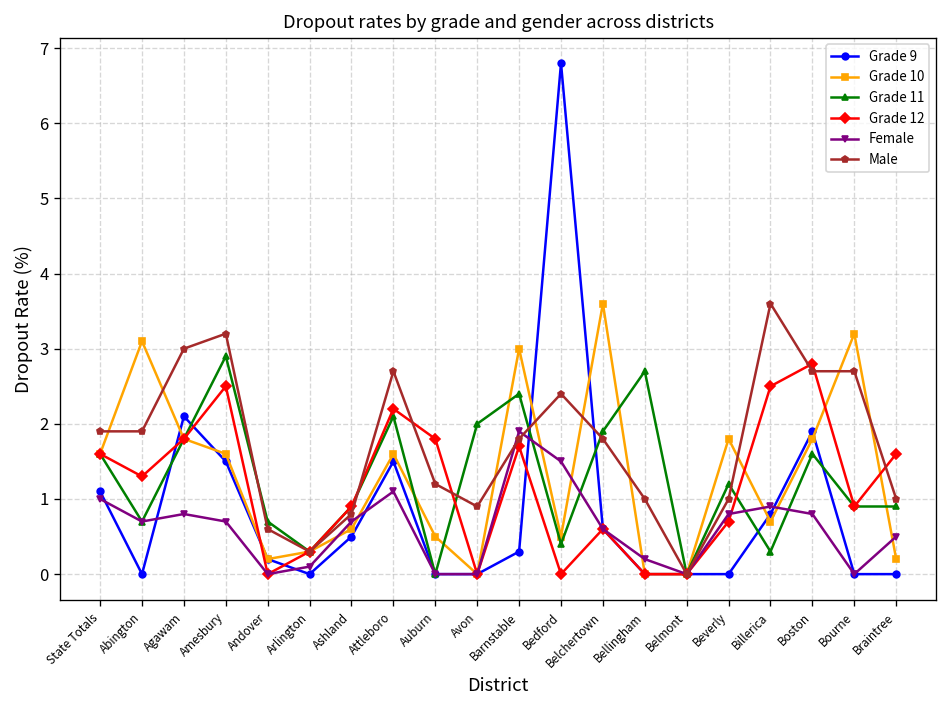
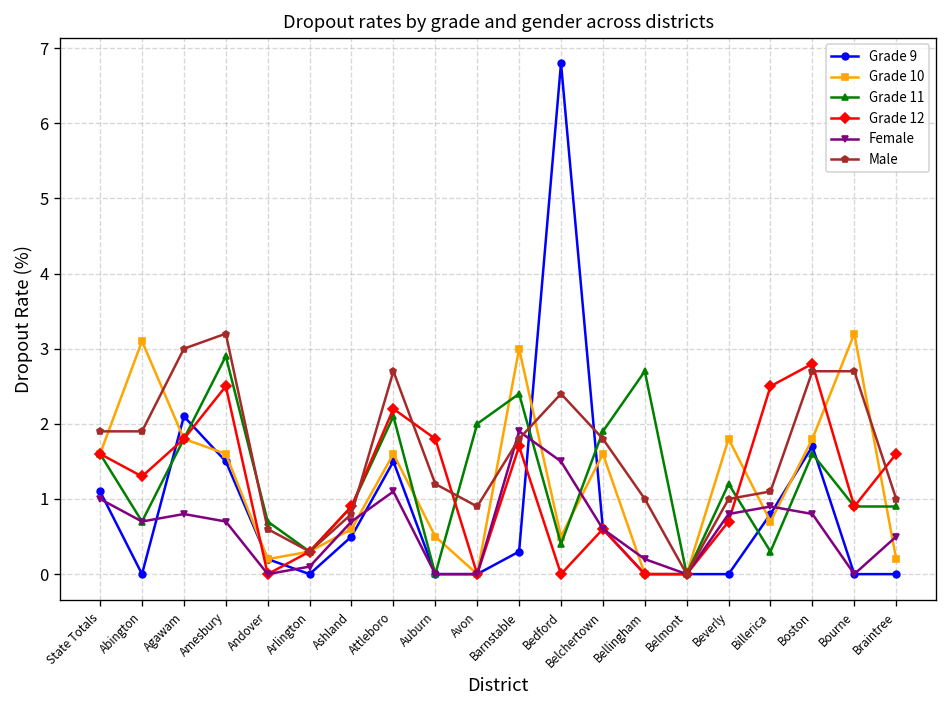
  {
    "Grade 9": {
      "State Totals": 1.1,
      "Abington": 0.0,
      "Agawam": 2.1,
      "Amesbury": 1.5,
      "Arlington": 0.0,
      "Ashland": 0.5,
      "Attleboro": 1.5,
      "Barnstable": 0.3,
      "Bedford": 6.8,
      "Beverly": 0.0,
      "Billerica": 0.8,
-     "Boston": 1.9,
+     "Boston": 1.7,
      "Braintree": 0.0
    },
    "Grade 10": {
      "Abington": 3.1,
      "Amesbury": 1.6,
      "Ashland": 0.6,
      "Attleboro": 1.6,
      "Auburn": 0.5,
      "Barnstable": 3.0,
      "Bedford": 0.5,
-     "Belchertown": 3.6,
+     "Belchertown": 1.6,
      "Beverly": 1.8,
      "Billerica": 0.7,
      "Boston": 1.8,
      "Bourne": 3.2,
      "Braintree": 0.2
    },
    "Grade 11": {
      "Amesbury": 2.9,
      "Andover": 0.7,
      "Attleboro": 2.1,
      "Avon": 2.0,
      "Barnstable": 2.4,
      "Bedford": 0.4,
      "Belchertown": 1.9,
      "Bellingham": 2.7,
      "Beverly": 1.2,
      "Billerica": 0.3,
      "Boston": 1.6,
      "Braintree": 0.9
    },
    "Grade 12": {
      "Abington": 1.3,
      "Amesbury": 2.5,
      "Attleboro": 2.2,
      "Auburn": 1.8,
      "Barnstable": 1.7,
      "Bedford": 0.0,
      "Beverly": 0.7,
      "Billerica": 2.5,
      "Boston": 2.8,
      "Braintree": 1.6
    },
    "Female": {
      "State Totals": 1.0,
      "Agawam": 0.8,
      "Amesbury": 0.7,
      "Arlington": 0.1,
      "Ashland": 0.7,
      "Attleboro": 1.1,
      "Barnstable": 1.9,
      "Bedford": 1.5,
      "Bellingham": 0.2,
      "Beverly": 0.8,
      "Billerica": 0.9,
      "Boston": 0.8,
      "Braintree": 0.5
    },
    "Male": {
      "State Totals": 1.9,
      "Abington": 1.9,
      "Agawam": 3.0,
      "Amesbury": 3.2,
      "Andover": 0.6,
      "Ashland": 0.8,
      "Attleboro": 2.7,
      "Auburn": 1.2,
      "Avon": 0.9,
      "Barnstable": 1.8,
      "Bedford": 2.4,
      "Belchertown": 1.8,
      "Bellingham": 1.0,
      "Beverly": 1.0,
-     "Billerica": 3.6,
+     "Billerica": 1.1,
      "Boston": 2.7,
      "Bourne": 2.7,
      "Braintree": 1.0
    }
  }
